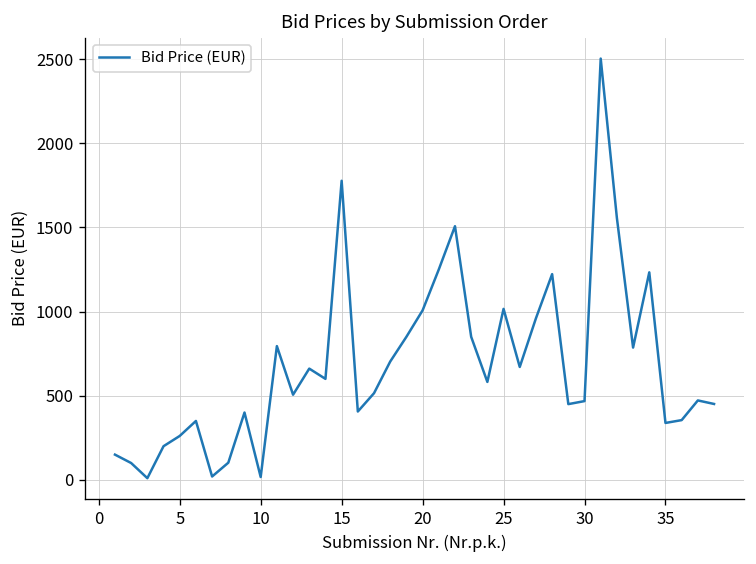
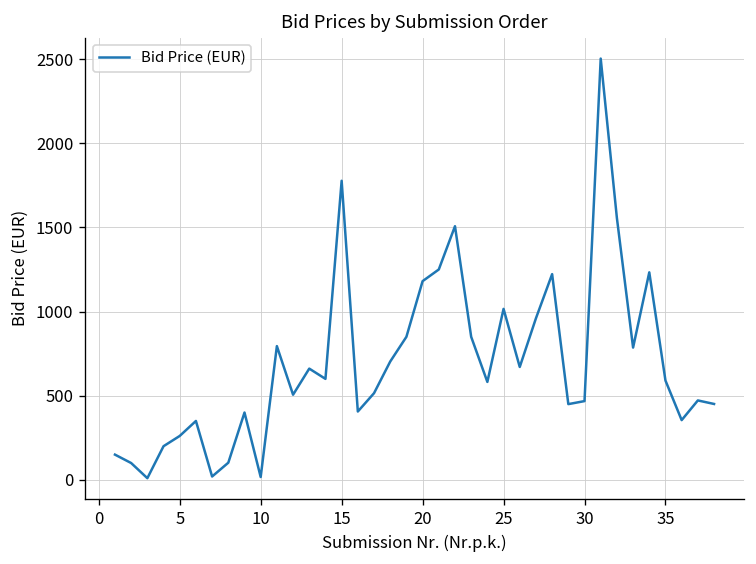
  {
    "5": 260,
    "10": 20,
    "15": 1780,
-   "20": 1010,
+   "20": 1180,
    "25": 1020,
    "30": 470,
-   "35": 340
+   "35": 590
  }
